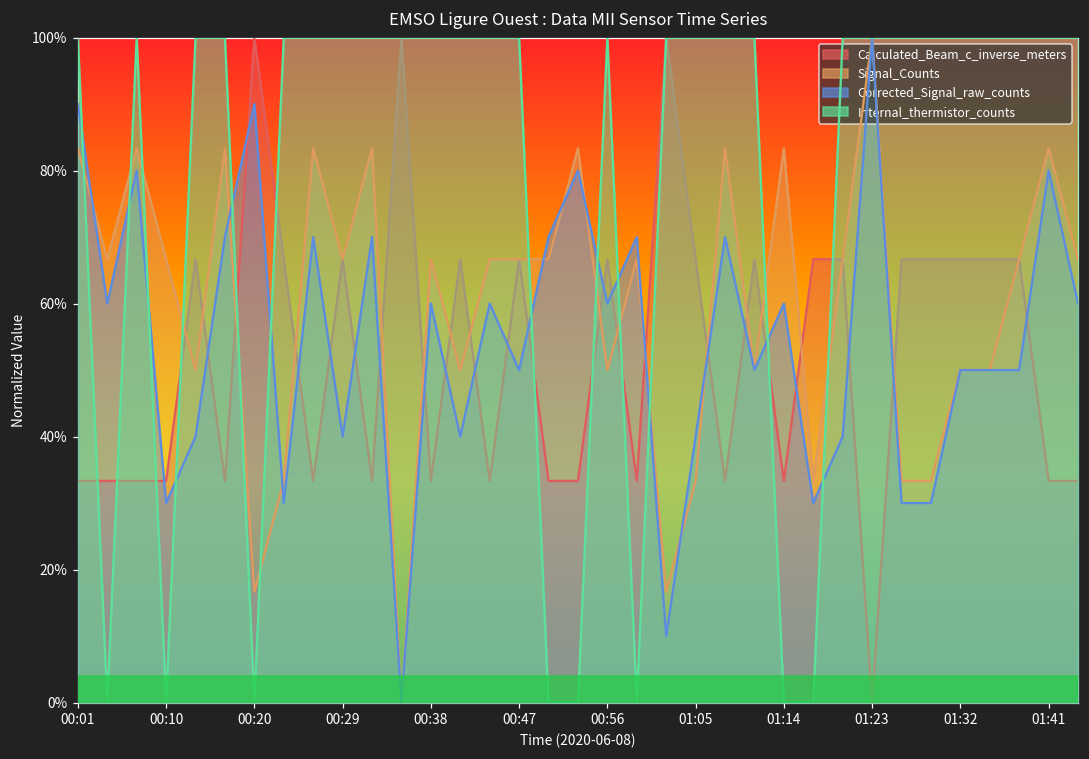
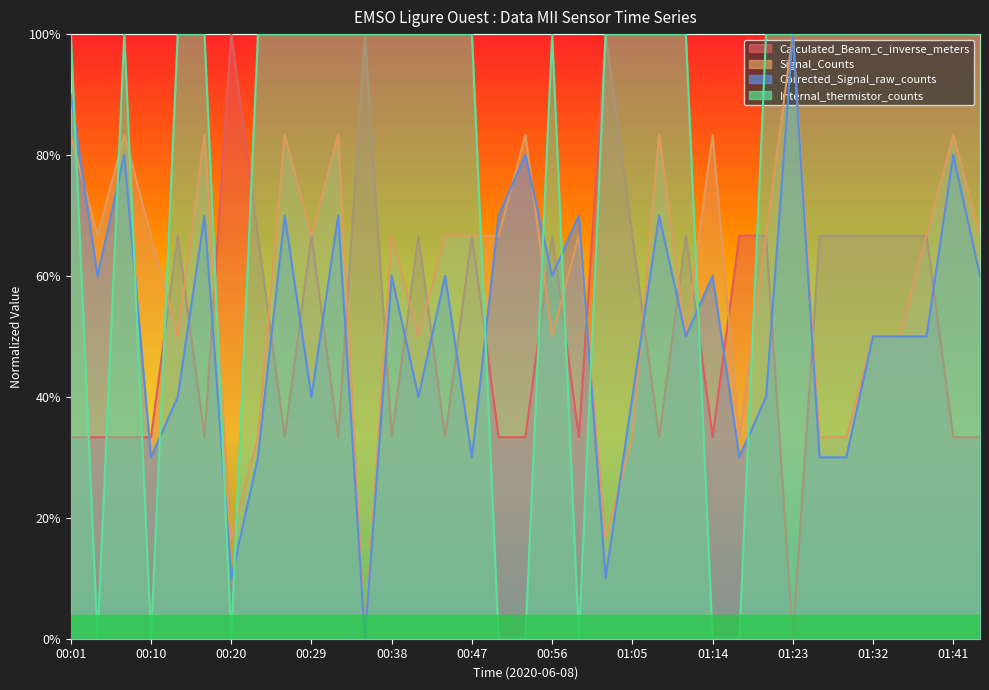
  {
    "Corrected_Signal_raw_counts": {
      "00:01": "90%",
      "00:10": "30%",
-     "00:20": "90%",
+     "00:20": "10%",
      "00:29": "40%",
      "00:38": "60%",
-     "00:47": "50%",
+     "00:47": "30%",
      "00:56": "60%",
      "01:05": "40%",
      "01:14": "60%",
      "01:41": "80%"
    },
    "Internal_thermistor_counts": {
      "00:01": "100%",
      "00:29": "100%",
      "00:38": "100%",
      "00:47": "100%",
      "00:56": "100%",
      "01:05": "100%",
      "01:32": "100%",
      "01:41": "100%"
    }
  }
